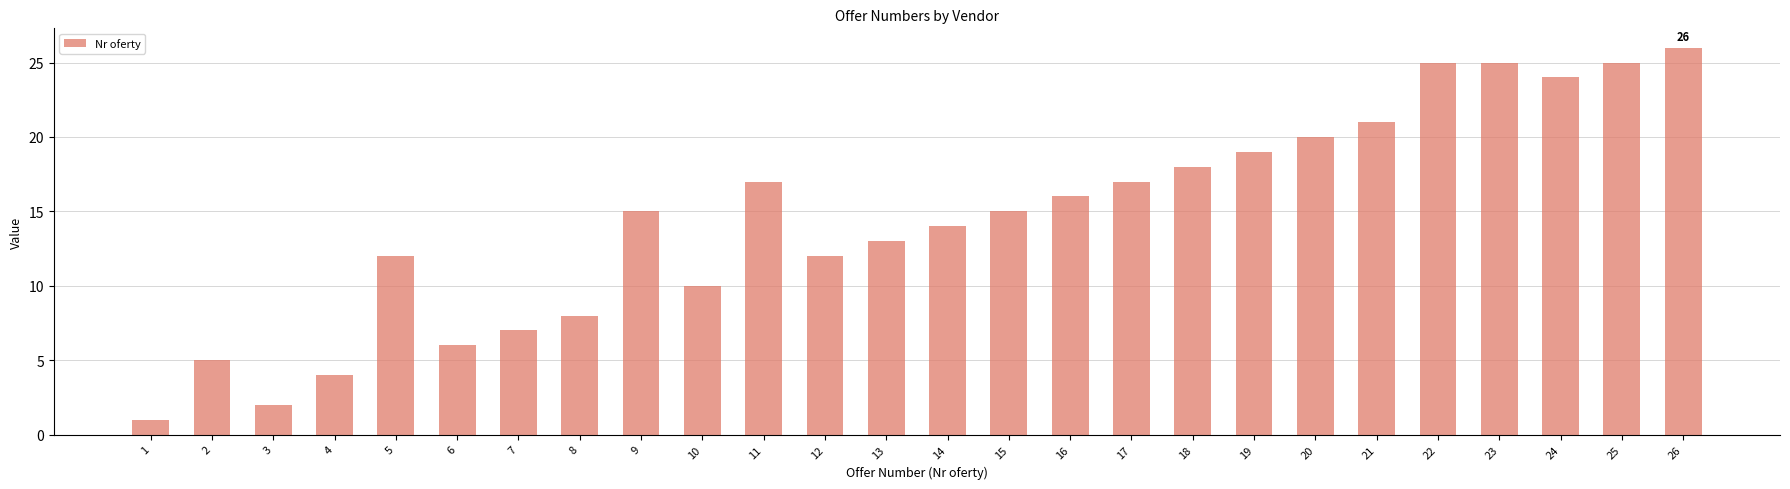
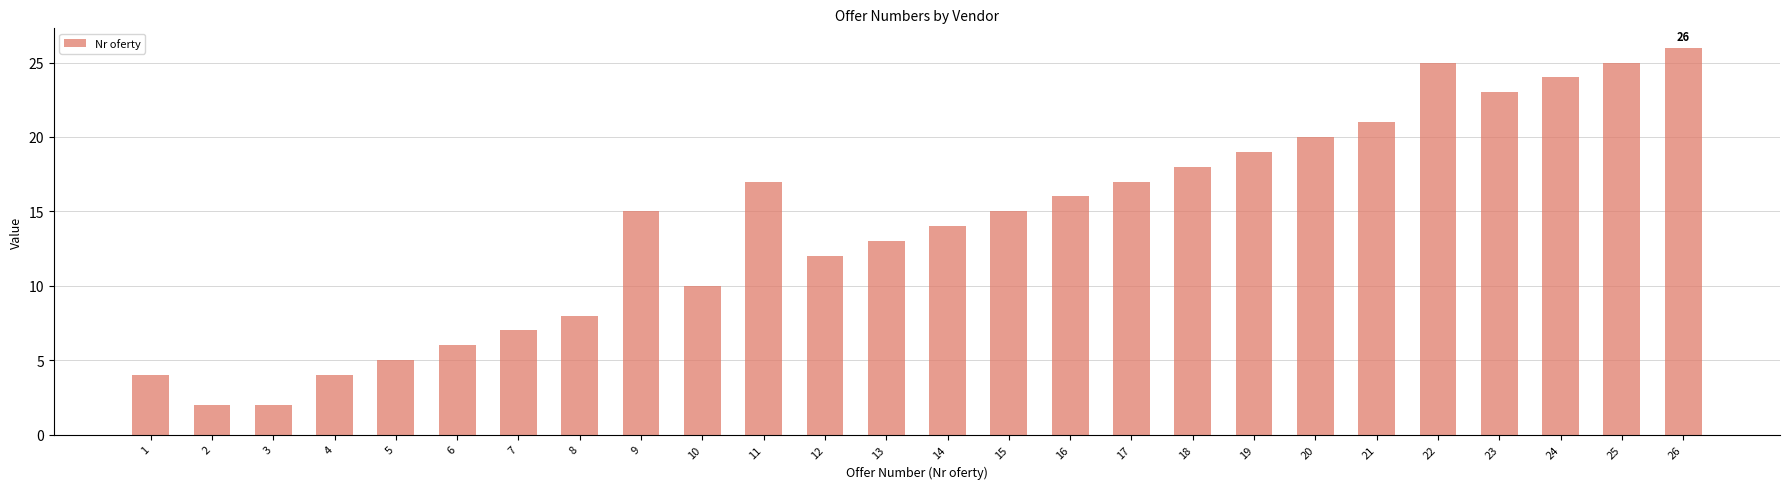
  {
-   "1": 1,
-   "2": 5,
+   "1": 4,
+   "2": 2,
    "3": 2,
    "4": 4,
-   "5": 12,
+   "5": 5,
    "6": 6,
    "7": 7,
    "8": 8,
    "9": 15,
    "10": 10,
    "11": 17,
    "12": 12,
    "13": 13,
    "14": 14,
    "15": 15,
    "16": 16,
    "17": 17,
    "18": 18,
    "19": 19,
    "20": 20,
    "21": 21,
    "22": 25,
-   "23": 25,
+   "23": 23,
    "24": 24,
    "25": 25
  }
